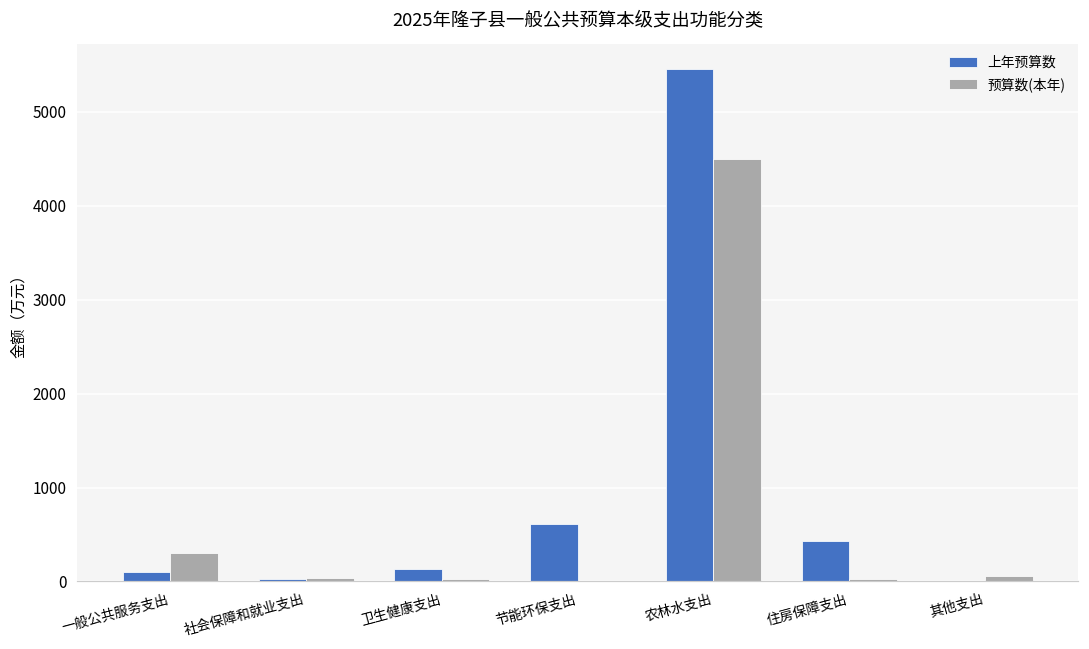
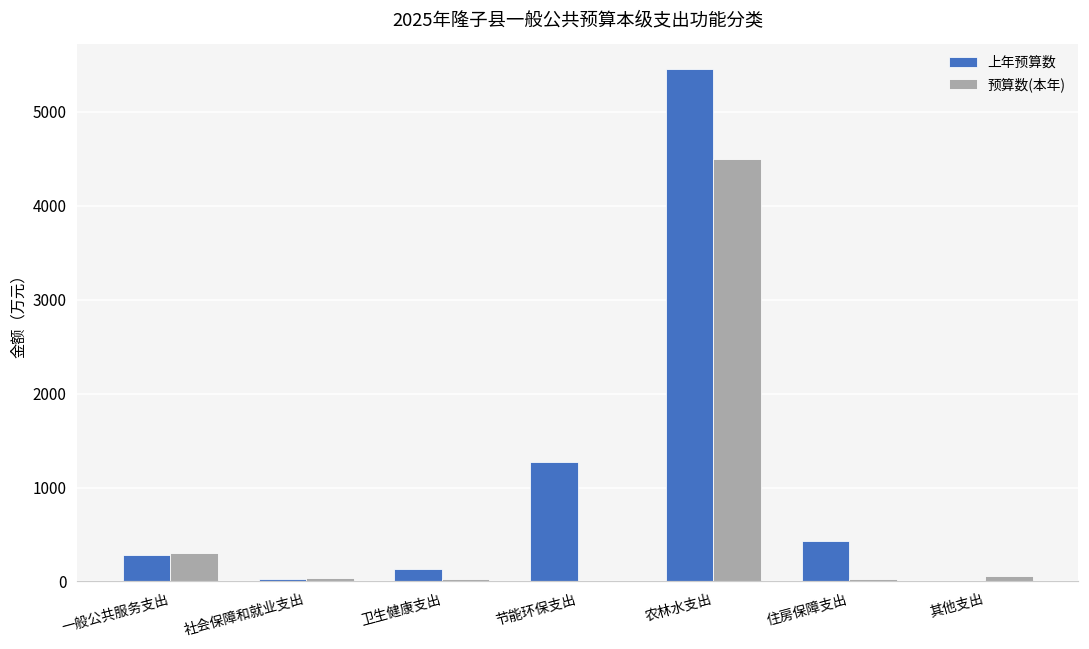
  {
    "上年预算数": {
-     "一般公共服务支出": 100,
+     "一般公共服务支出": 300,
      "社会保障和就业支出": 0,
      "卫生健康支出": 100,
-     "节能环保支出": 600,
+     "节能环保支出": 1300,
      "农林水支出": 5500,
      "住房保障支出": 400,
      "其他支出": 0
    },
    "预算数(本年)": {
      "一般公共服务支出": 300,
      "社会保障和就业支出": 0,
      "农林水支出": 4500,
      "其他支出": 100
    }
  }
